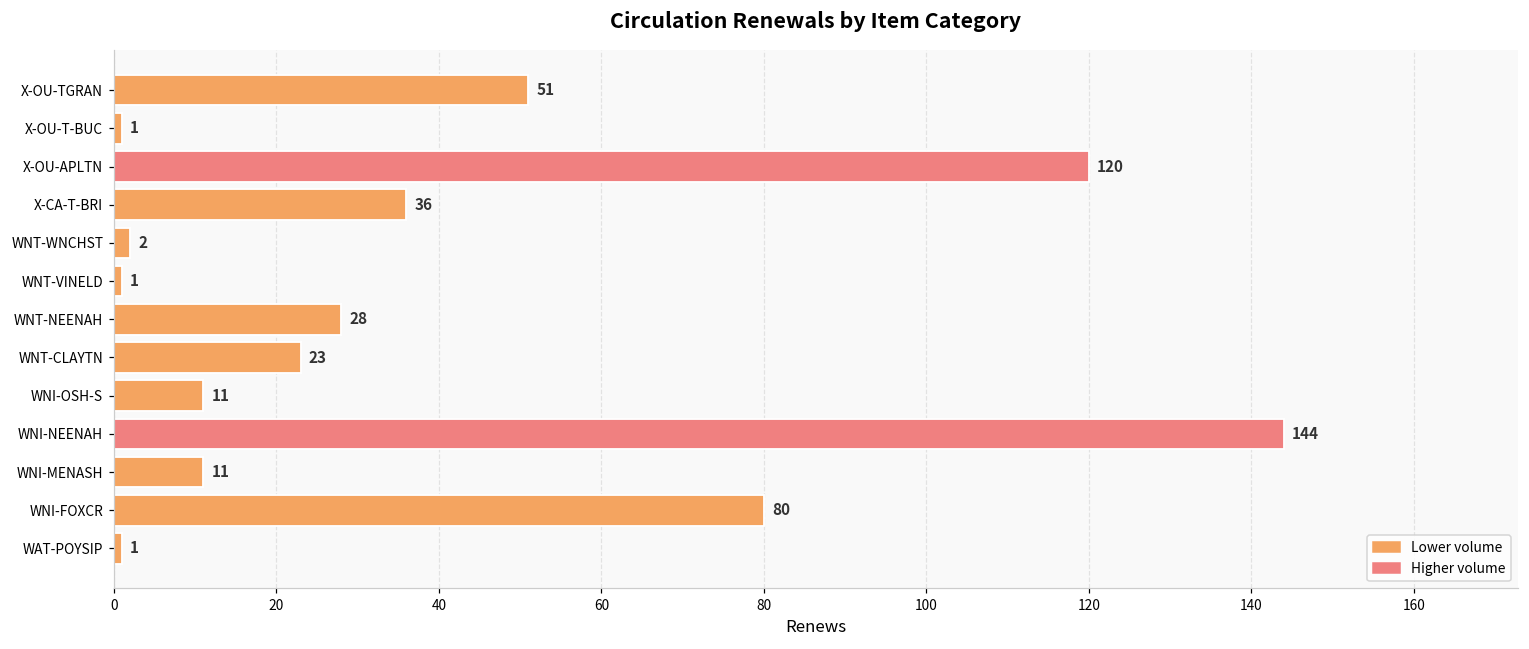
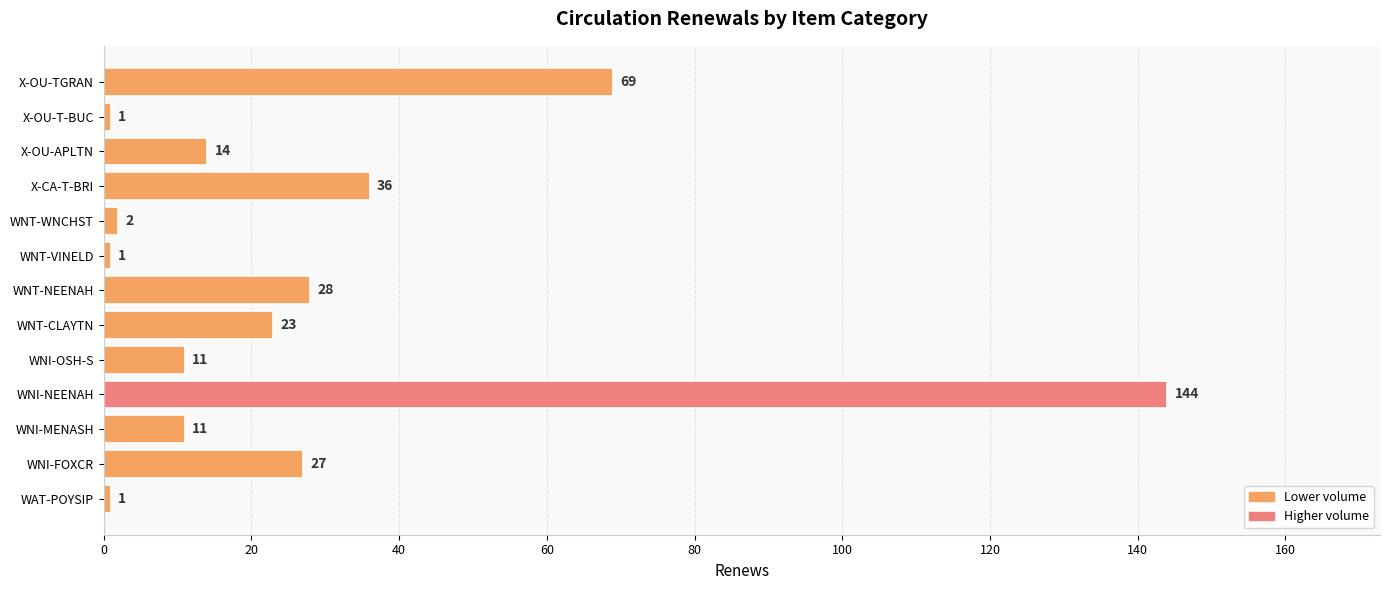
  {
-   "X-OU-TGRAN": 51,
+   "X-OU-TGRAN": 69,
    "X-OU-T-BUC": 1,
-   "X-OU-APLTN": 120,
+   "X-OU-APLTN": 14,
    "X-CA-T-BRI": 36,
    "WNT-WNCHST": 2,
    "WNT-VINELD": 1,
    "WNT-NEENAH": 28,
    "WNT-CLAYTN": 23,
    "WNI-OSH-S": 11,
    "WNI-NEENAH": 144,
    "WNI-MENASH": 11,
-   "WNI-FOXCR": 80,
+   "WNI-FOXCR": 27,
    "WAT-POYSIP": 1
  }
